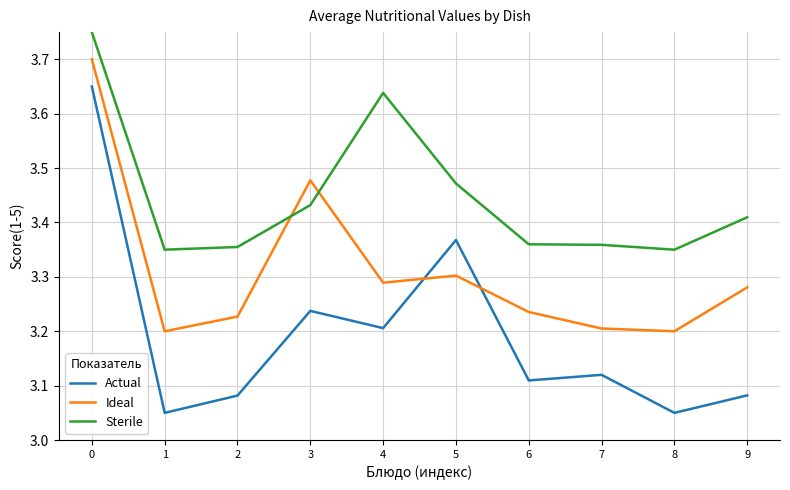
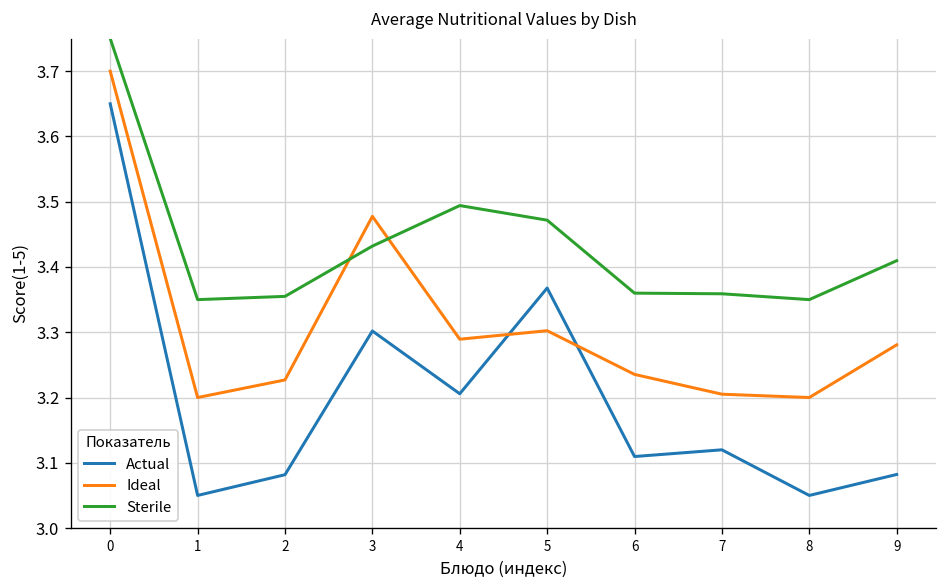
  {
    "Actual": {
      "0": 3.65,
      "1": 3.05,
      "2": 3.08,
-     "3": 3.24,
+     "3": 3.30,
      "4": 3.21,
      "5": 3.37,
      "6": 3.11,
      "7": 3.12,
      "8": 3.05,
      "9": 3.08
    },
    "Ideal": {
      "0": 3.70,
      "1": 3.20,
      "2": 3.23,
      "3": 3.48,
      "4": 3.29,
      "5": 3.30,
      "6": 3.24,
      "7": 3.21,
      "8": 3.20,
      "9": 3.28
    },
    "Sterile": {
      "0": 3.75,
      "1": 3.35,
      "2": 3.35,
      "3": 3.43,
-     "4": 3.64,
+     "4": 3.49,
      "5": 3.47,
      "6": 3.36,
      "7": 3.36,
      "8": 3.35,
      "9": 3.41
    }
  }
